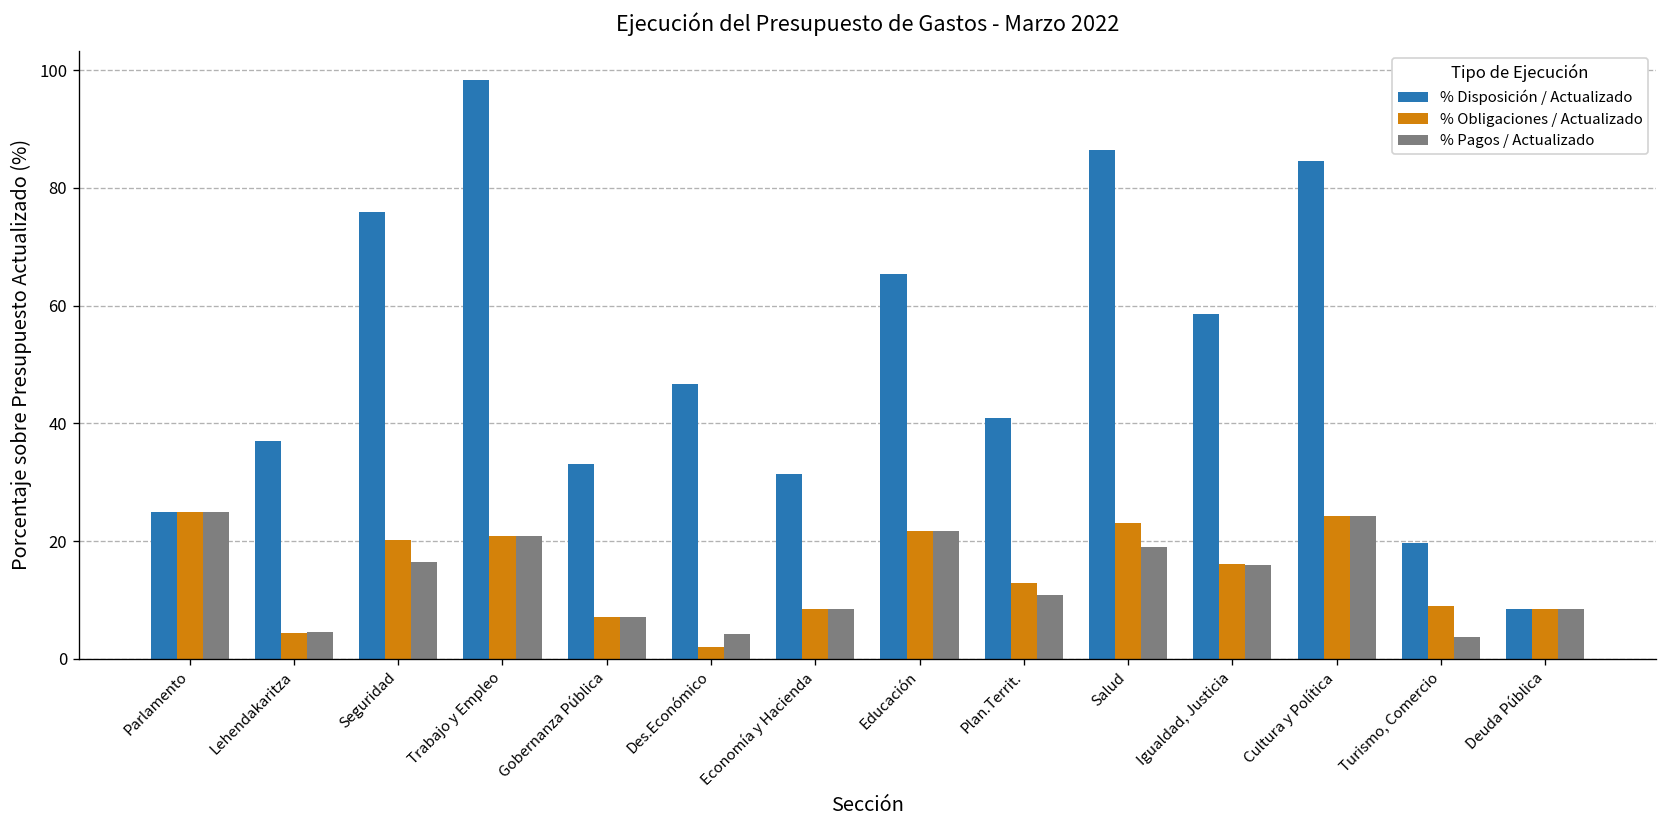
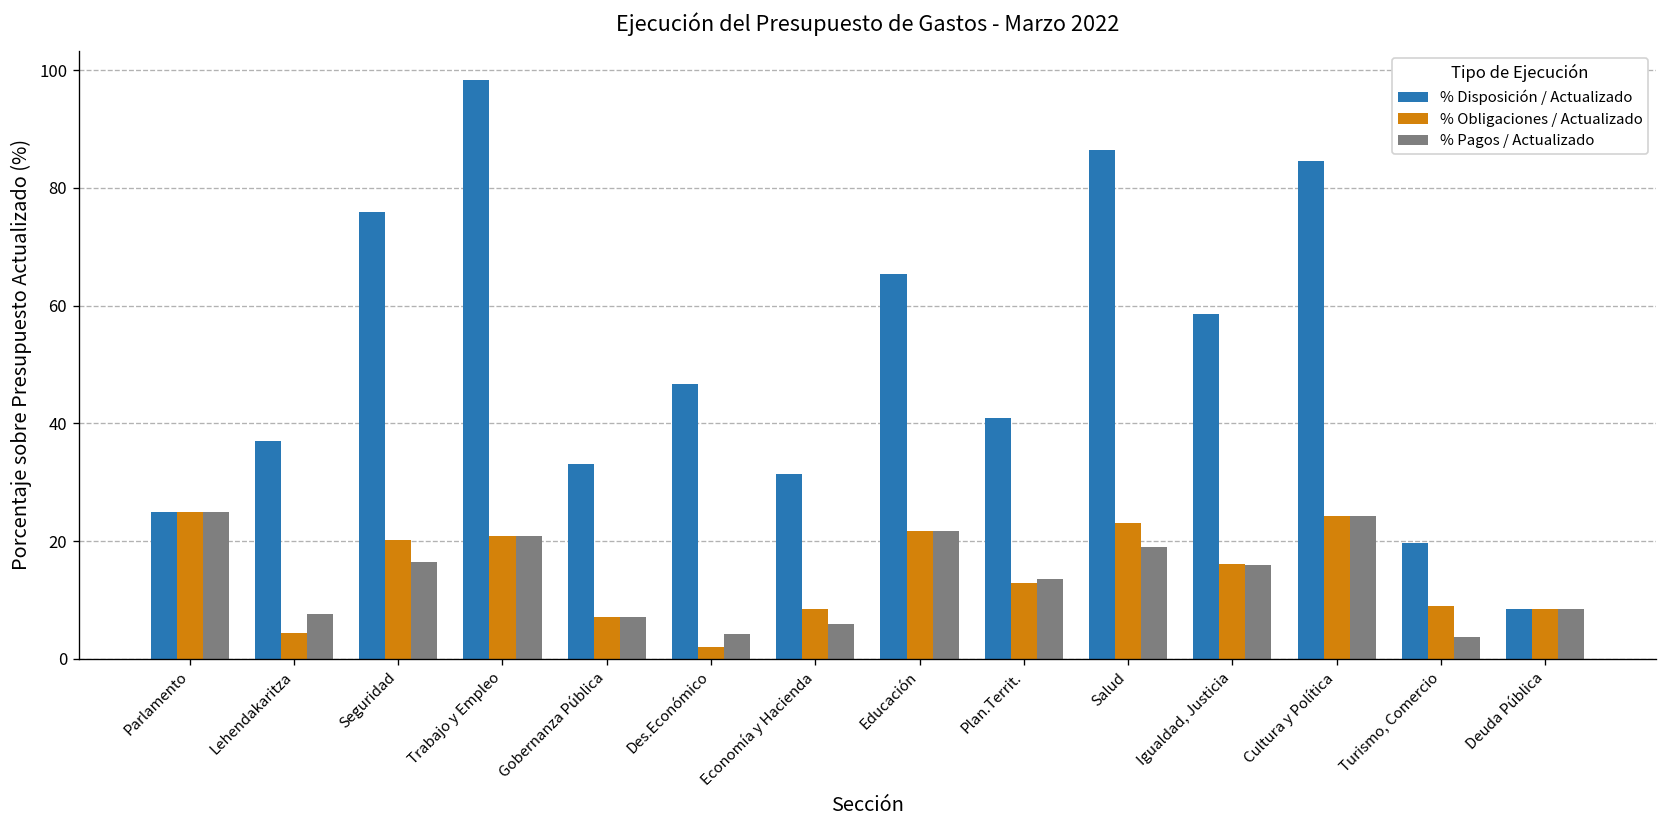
  {
    "% Disposición / Actualizado": {
      "Parlamento": 25,
      "Lehendakaritza": 37,
      "Seguridad": 76,
      "Trabajo y Empleo": 98,
      "Gobernanza Pública": 33,
      "Des.Económico": 47,
      "Economía y Hacienda": 31,
      "Educación": 65,
      "Plan.Territ.": 41,
      "Salud": 86,
      "Igualdad, Justicia": 59,
      "Cultura y Política": 85,
      "Turismo, Comercio": 20,
      "Deuda Pública": 8
    },
    "% Obligaciones / Actualizado": {
      "Parlamento": 25,
      "Lehendakaritza": 4,
      "Seguridad": 20,
      "Trabajo y Empleo": 21,
      "Gobernanza Pública": 7,
      "Des.Económico": 2,
      "Economía y Hacienda": 8,
      "Educación": 22,
      "Plan.Territ.": 13,
      "Salud": 23,
      "Igualdad, Justicia": 16,
      "Cultura y Política": 24,
      "Turismo, Comercio": 9,
      "Deuda Pública": 8
    },
    "% Pagos / Actualizado": {
      "Parlamento": 25,
-     "Lehendakaritza": 4,
+     "Lehendakaritza": 8,
      "Seguridad": 16,
      "Trabajo y Empleo": 21,
      "Gobernanza Pública": 7,
      "Des.Económico": 4,
-     "Economía y Hacienda": 9,
+     "Economía y Hacienda": 6,
      "Educación": 22,
-     "Plan.Territ.": 11,
+     "Plan.Territ.": 14,
      "Salud": 19,
      "Igualdad, Justicia": 16,
      "Cultura y Política": 24,
      "Turismo, Comercio": 4,
      "Deuda Pública": 8
    }
  }
